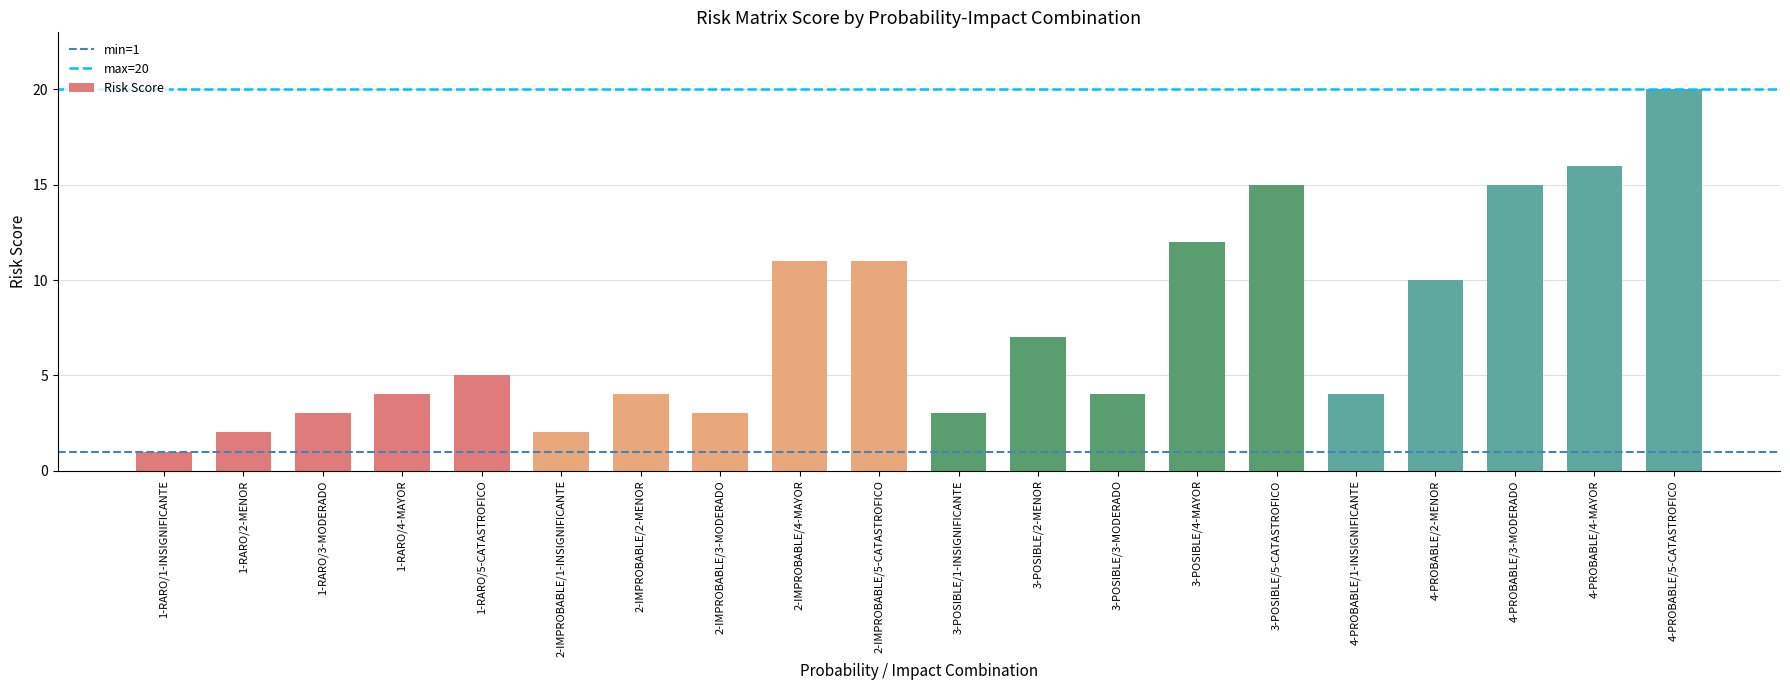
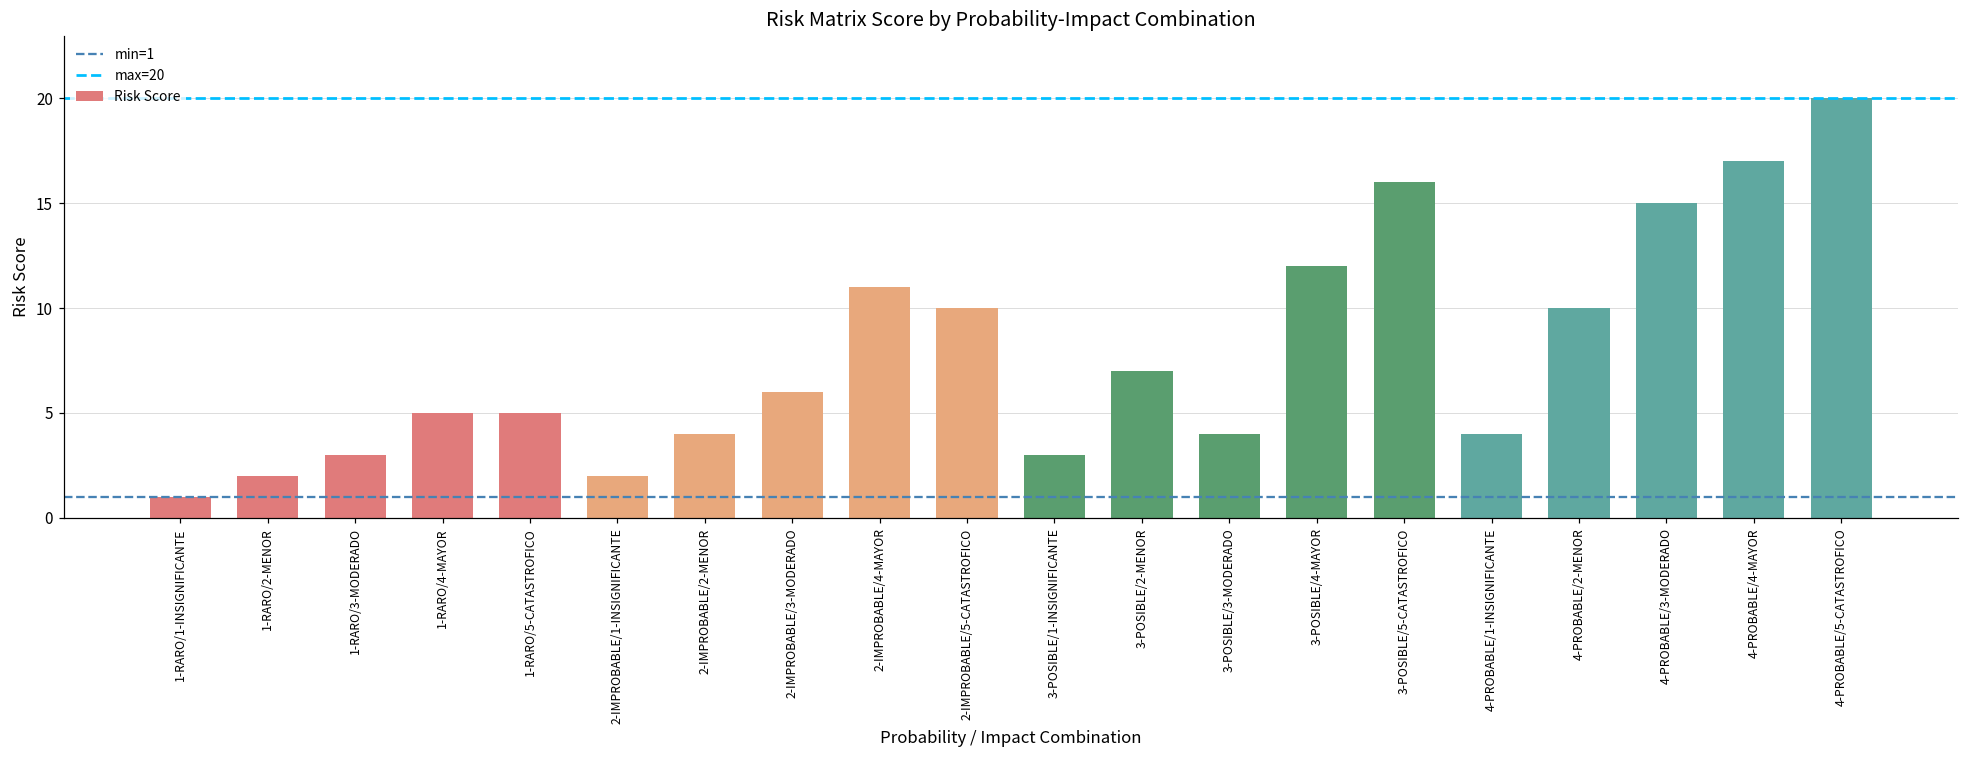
  {
    "1-RARO/1-INSIGNIFICANTE": 1,
    "1-RARO/2-MENOR": 2,
    "1-RARO/3-MODERADO": 3,
-   "1-RARO/4-MAYOR": 4,
+   "1-RARO/4-MAYOR": 5,
    "1-RARO/5-CATASTROFICO": 5,
    "2-IMPROBABLE/1-INSIGNIFICANTE": 2,
    "2-IMPROBABLE/2-MENOR": 4,
-   "2-IMPROBABLE/3-MODERADO": 3,
+   "2-IMPROBABLE/3-MODERADO": 6,
    "2-IMPROBABLE/4-MAYOR": 11,
-   "2-IMPROBABLE/5-CATASTROFICO": 11,
+   "2-IMPROBABLE/5-CATASTROFICO": 10,
    "3-POSIBLE/1-INSIGNIFICANTE": 3,
    "3-POSIBLE/2-MENOR": 7,
    "3-POSIBLE/3-MODERADO": 4,
    "3-POSIBLE/4-MAYOR": 12,
-   "3-POSIBLE/5-CATASTROFICO": 15,
+   "3-POSIBLE/5-CATASTROFICO": 16,
    "4-PROBABLE/1-INSIGNIFICANTE": 4,
    "4-PROBABLE/2-MENOR": 10,
    "4-PROBABLE/3-MODERADO": 15,
-   "4-PROBABLE/4-MAYOR": 16,
+   "4-PROBABLE/4-MAYOR": 17,
    "4-PROBABLE/5-CATASTROFICO": 20
  }
